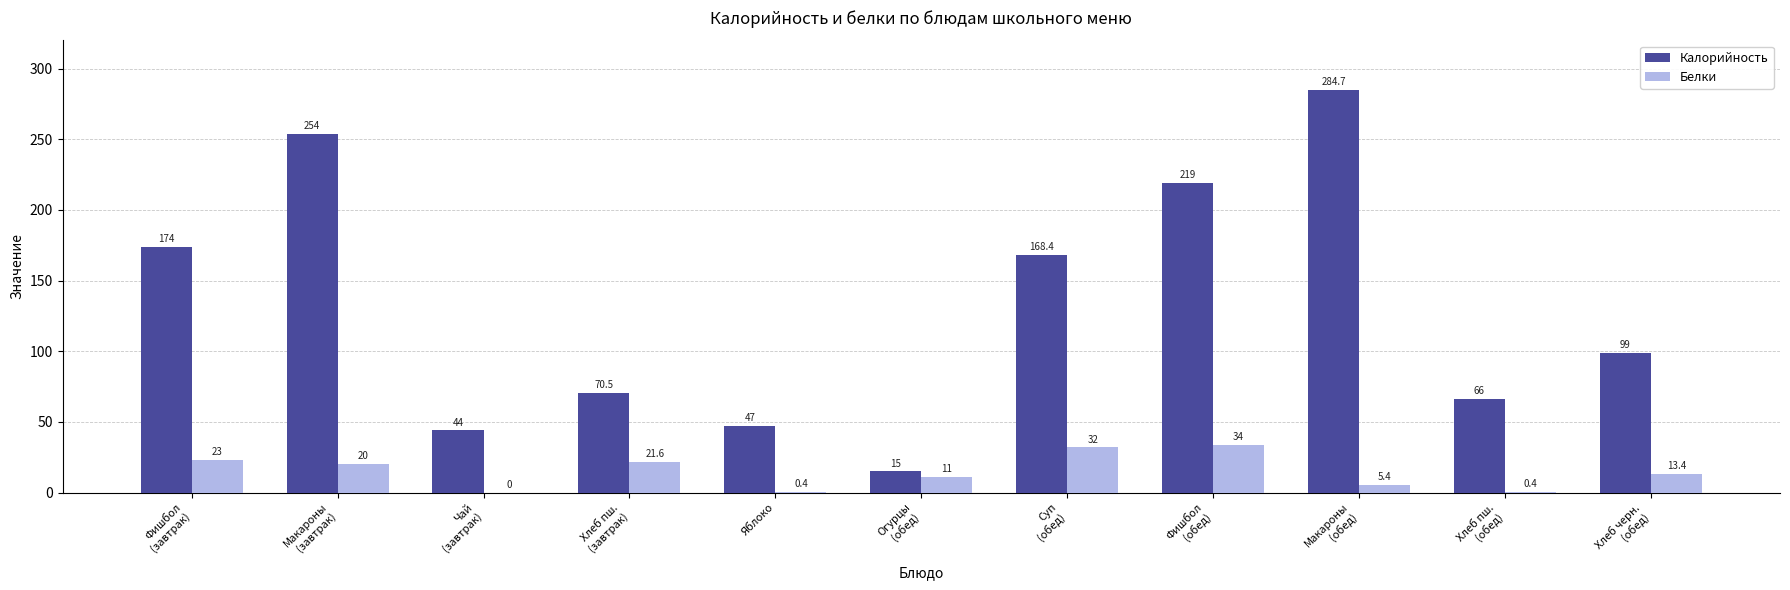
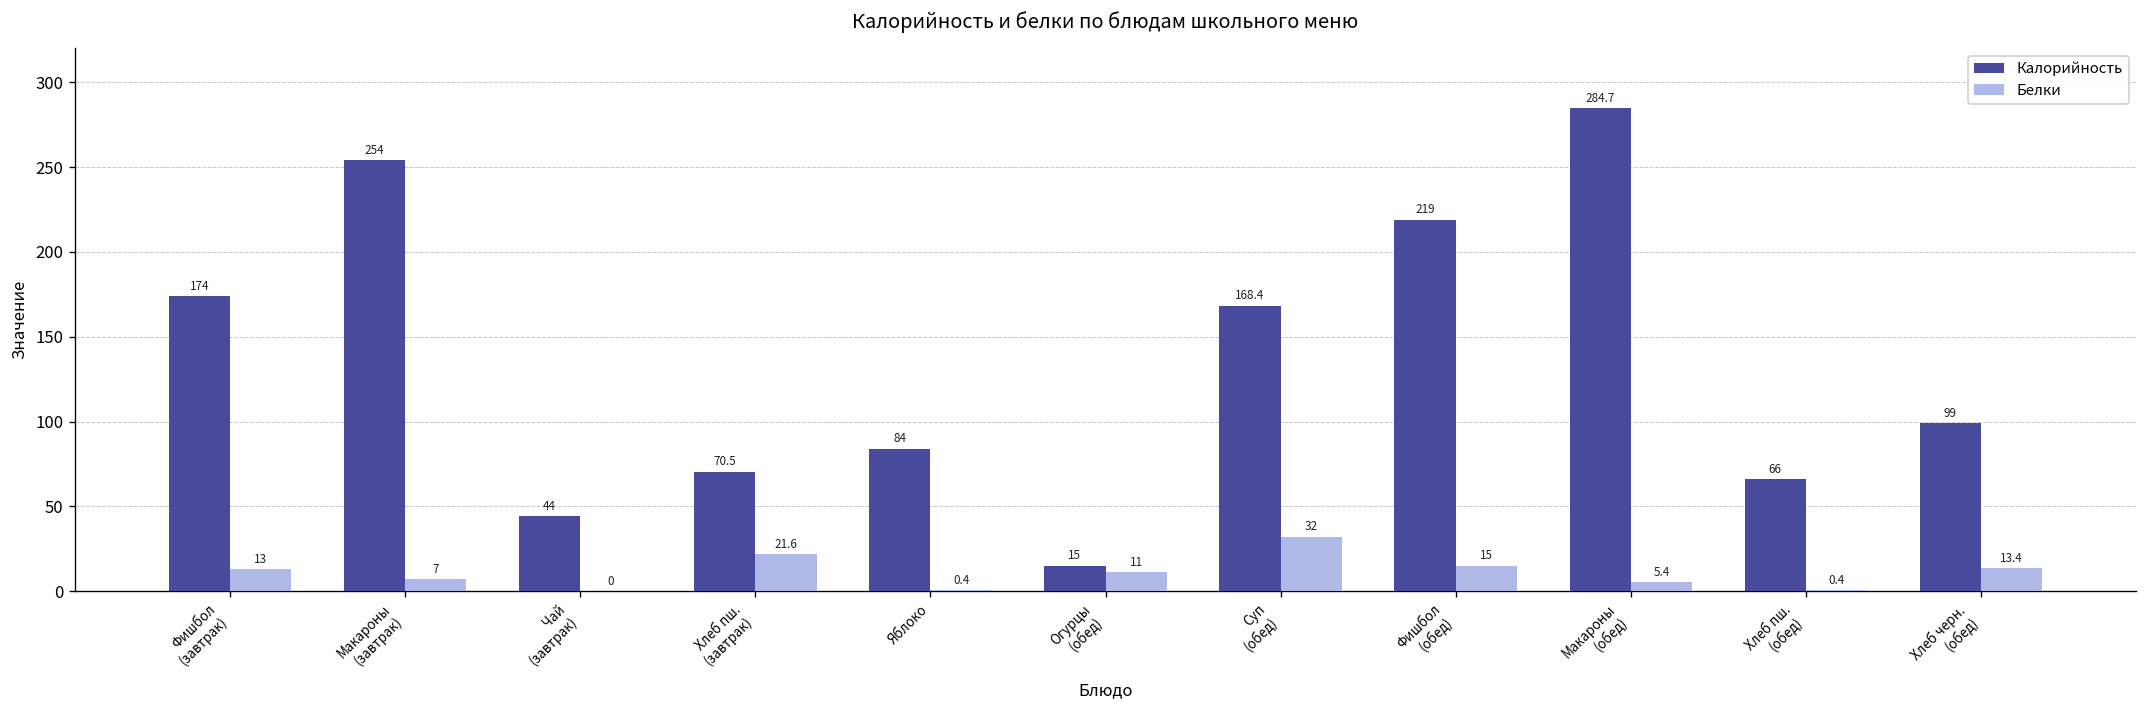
  {
    "Калорийность": {
      "Фишбол (завтрак)": 174,
      "Макароны (завтрак)": 254,
      "Чай (завтрак)": 44,
      "Хлеб пш. (завтрак)": 70.5,
-     "Яблоко": 47,
+     "Яблоко": 84,
      "Огурцы (обед)": 15,
      "Суп (обед)": 168.4,
      "Фишбол (обед)": 219,
      "Макароны (обед)": 284.7,
      "Хлеб пш. (обед)": 66,
      "Хлеб черн. (обед)": 99
    },
    "Белки": {
-     "Фишбол (завтрак)": 23,
-     "Макароны (завтрак)": 20,
+     "Фишбол (завтрак)": 13,
+     "Макароны (завтрак)": 7,
      "Чай (завтрак)": 0,
      "Хлеб пш. (завтрак)": 21.6,
      "Яблоко": 0.4,
      "Огурцы (обед)": 11,
      "Суп (обед)": 32,
-     "Фишбол (обед)": 34,
+     "Фишбол (обед)": 15,
      "Макароны (обед)": 5.4,
      "Хлеб пш. (обед)": 0.4,
      "Хлеб черн. (обед)": 13.4
    }
  }
